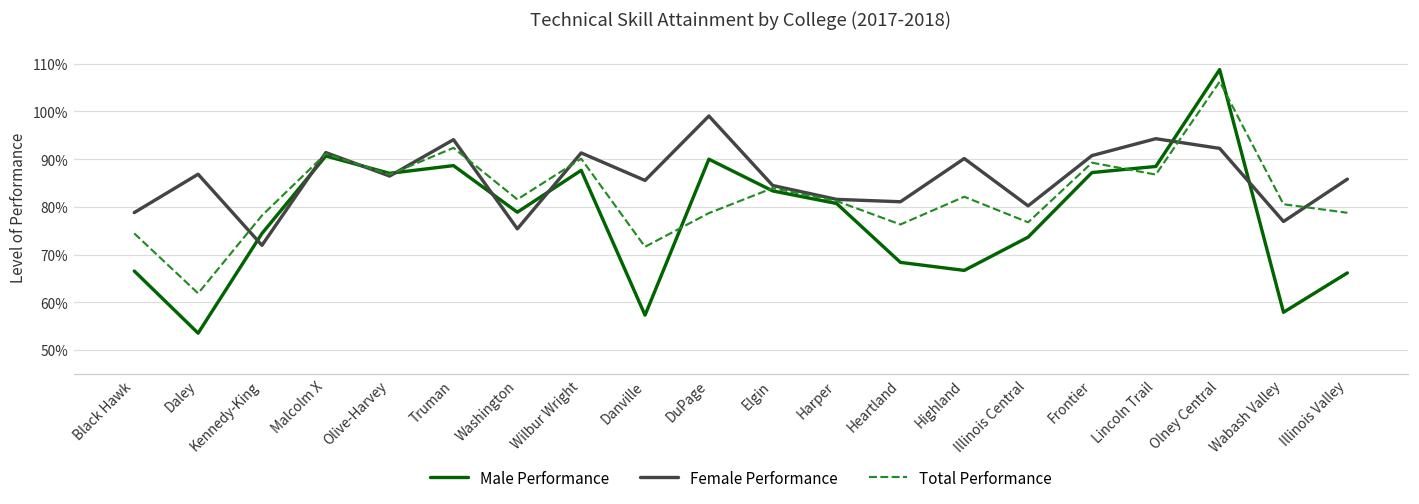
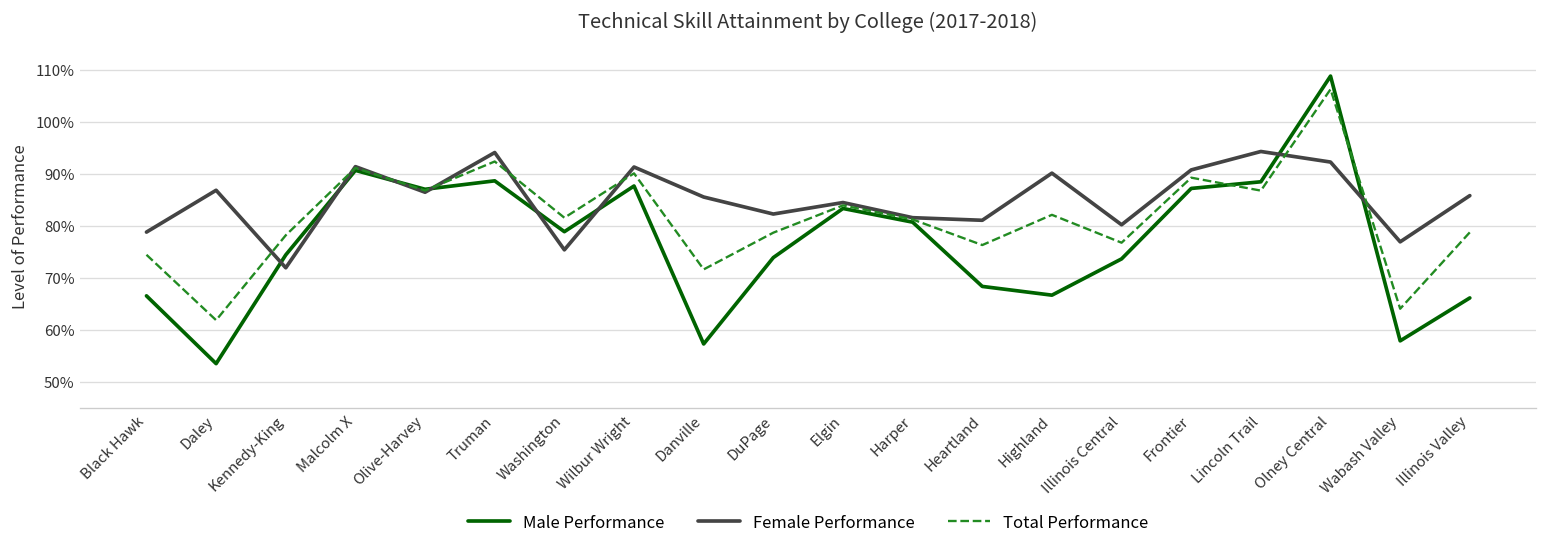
  {
    "Male Performance": {
      "Black Hawk": "67%",
      "Daley": "54%",
      "Kennedy-King": "74%",
      "Truman": "89%",
      "Washington": "79%",
      "Wilbur Wright": "88%",
      "Danville": "57%",
-     "DuPage": "90%",
+     "DuPage": "74%",
      "Heartland": "68%",
      "Highland": "67%",
      "Illinois Central": "74%",
      "Frontier": "87%",
      "Lincoln Trail": "88%",
      "Olney Central": "109%",
      "Wabash Valley": "58%",
      "Illinois Valley": "66%"
    },
    "Female Performance": {
      "Black Hawk": "79%",
      "Daley": "87%",
      "Kennedy-King": "72%",
      "Truman": "94%",
      "Washington": "75%",
      "Wilbur Wright": "91%",
      "Danville": "86%",
-     "DuPage": "99%",
+     "DuPage": "82%",
      "Heartland": "81%",
      "Highland": "90%",
      "Illinois Central": "80%",
      "Frontier": "91%",
      "Lincoln Trail": "94%",
      "Olney Central": "92%",
      "Wabash Valley": "77%",
      "Illinois Valley": "86%"
    },
    "Total Performance": {
      "Black Hawk": "74%",
      "Daley": "62%",
      "Kennedy-King": "78%",
      "Truman": "92%",
      "Washington": "82%",
      "Wilbur Wright": "90%",
      "Danville": "72%",
      "DuPage": "79%",
      "Heartland": "76%",
      "Highland": "82%",
      "Illinois Central": "77%",
      "Frontier": "89%",
      "Lincoln Trail": "87%",
      "Olney Central": "106%",
-     "Wabash Valley": "81%",
+     "Wabash Valley": "64%",
      "Illinois Valley": "79%"
    }
  }
